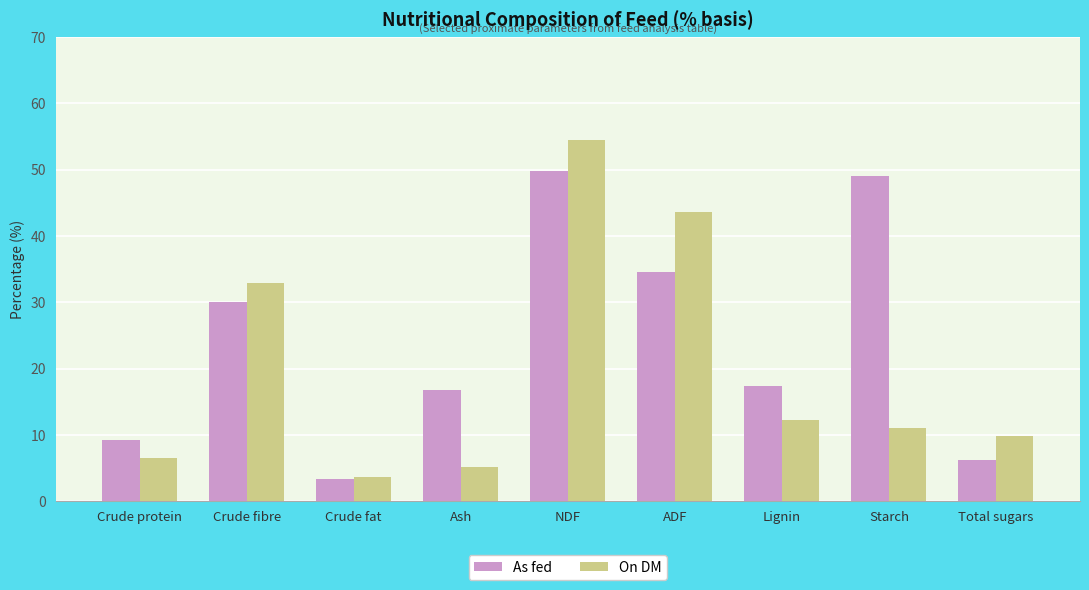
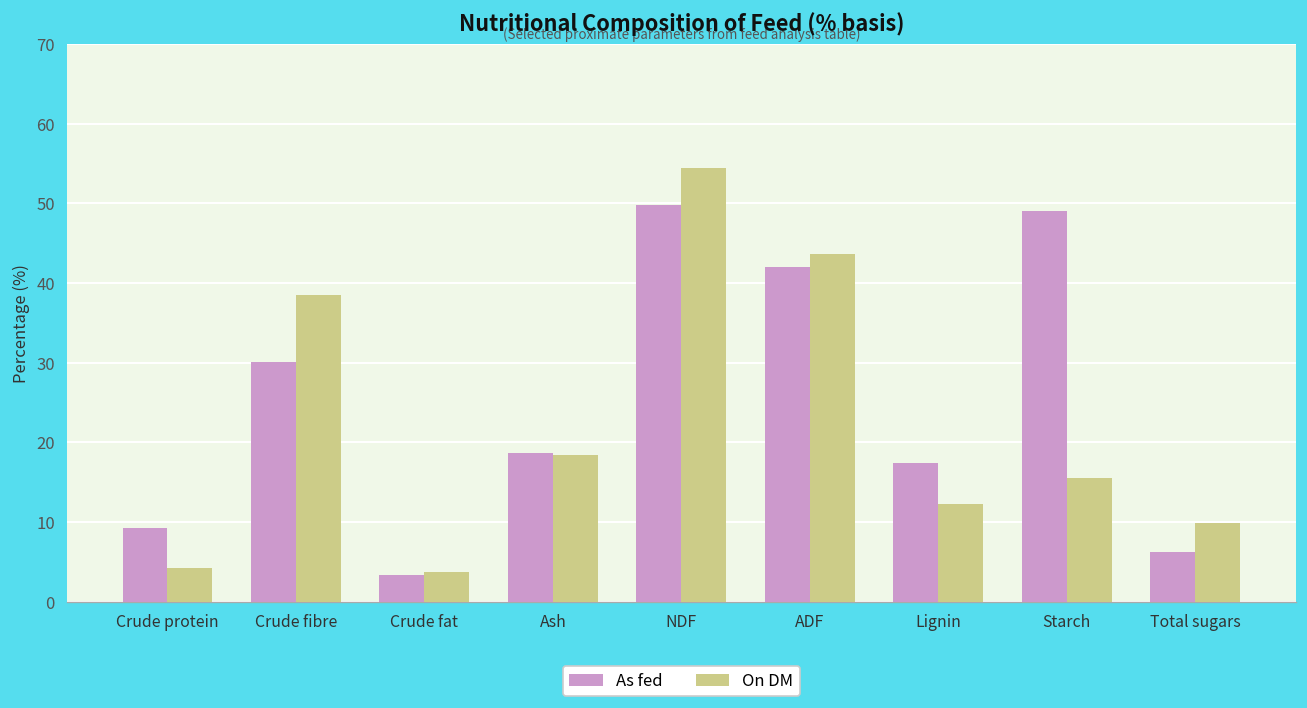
  {
    "As fed": {
      "Crude protein": 9,
      "Crude fibre": 30,
      "Crude fat": 3,
-     "Ash": 17,
+     "Ash": 19,
      "NDF": 50,
-     "ADF": 35,
+     "ADF": 42,
      "Lignin": 17,
      "Starch": 49,
      "Total sugars": 6
    },
    "On DM": {
-     "Crude protein": 7,
-     "Crude fibre": 33,
+     "Crude protein": 4,
+     "Crude fibre": 39,
      "Crude fat": 4,
-     "Ash": 5,
+     "Ash": 18,
      "NDF": 54,
      "ADF": 44,
      "Lignin": 12,
-     "Starch": 11,
+     "Starch": 16,
      "Total sugars": 10
    }
  }
